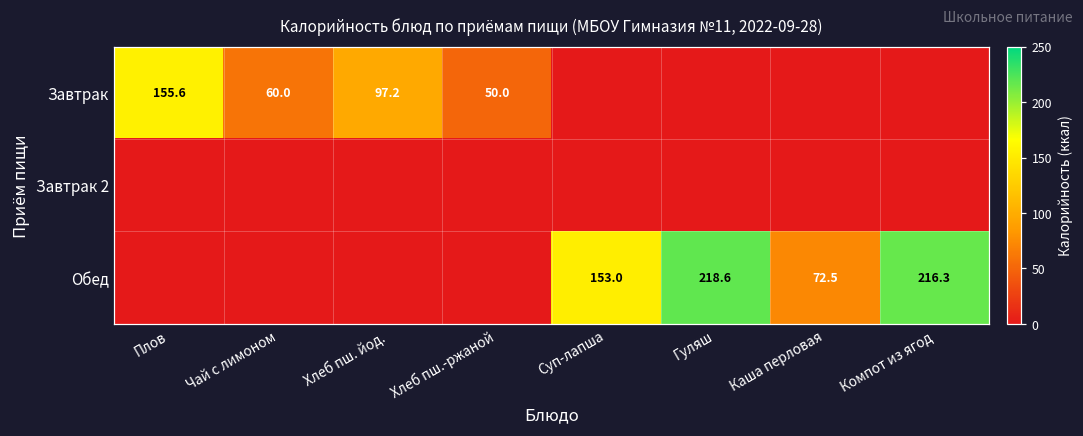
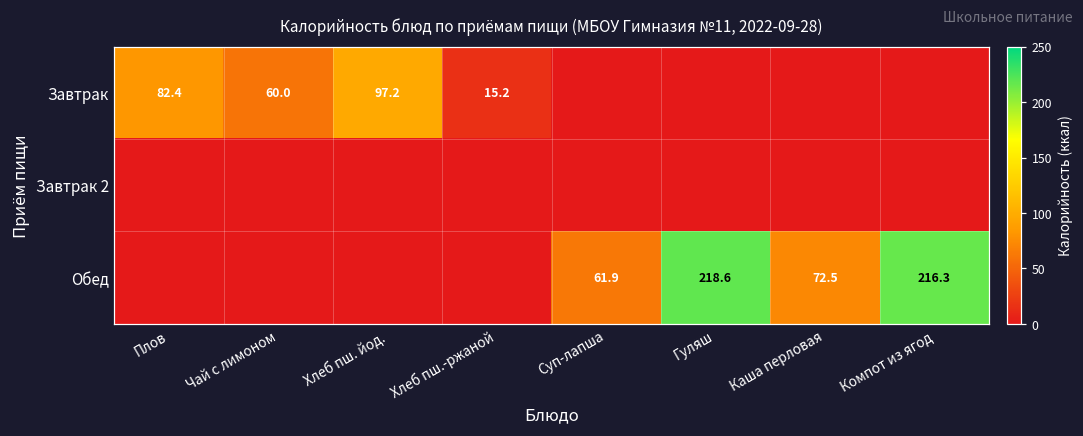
  {
    "Завтрак": {
-     "Плов": 155.6,
+     "Плов": 82.4,
      "Чай с лимоном": 60.0,
      "Хлеб пш. йод.": 97.2,
-     "Хлеб пш.-ржаной": 50.0
+     "Хлеб пш.-ржаной": 15.2
    },
    "Обед": {
-     "Суп-лапша": 153.0,
+     "Суп-лапша": 61.9,
      "Гуляш": 218.6,
      "Каша перловая": 72.5,
      "Компот из ягод": 216.3
    }
  }
